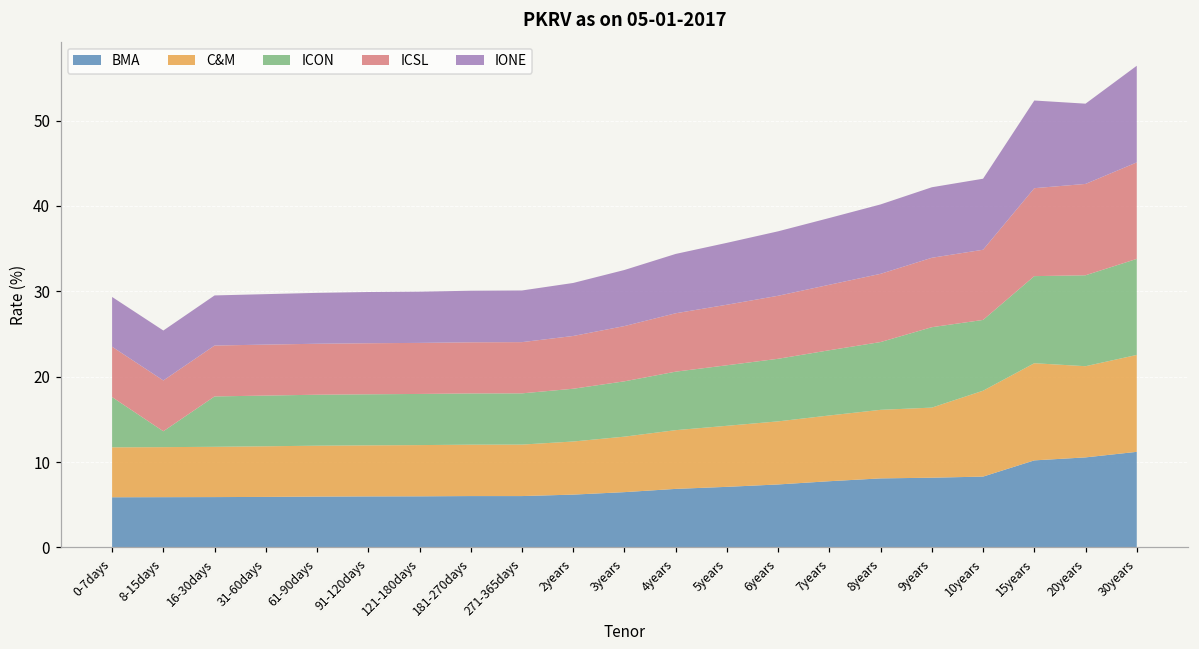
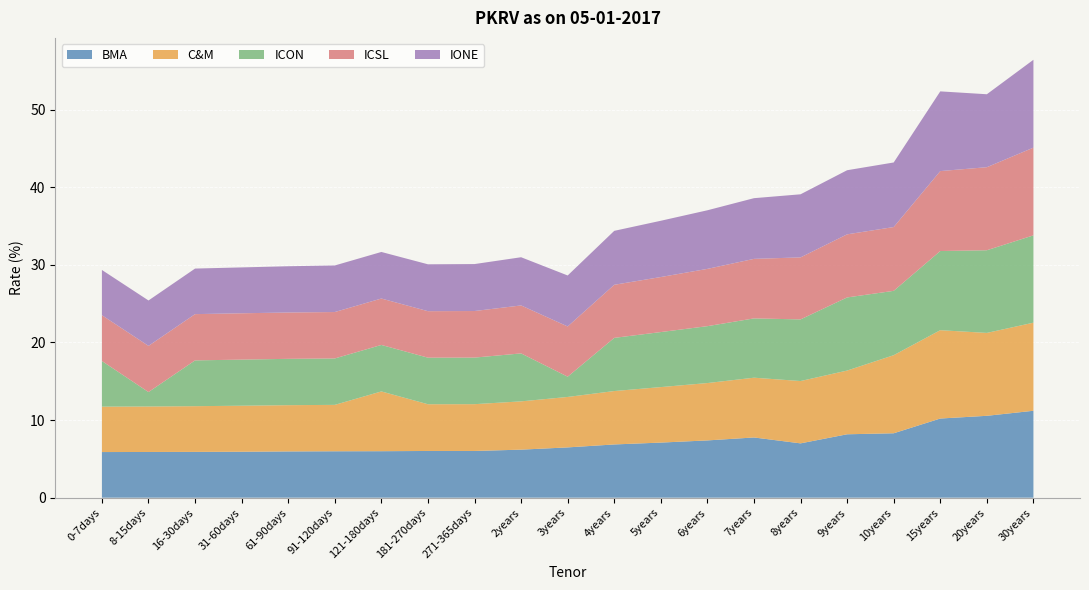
  {
    "BMA": {
      "0-7days": 6,
      "8-15days": 6,
      "16-30days": 6,
      "31-60days": 6,
      "61-90days": 6,
      "91-120days": 6,
      "121-180days": 6,
      "181-270days": 6,
      "271-365days": 6,
      "2years": 6,
      "3years": 6,
      "4years": 7,
      "5years": 7,
      "6years": 7,
      "7years": 8,
-     "8years": 8,
+     "8years": 7,
      "9years": 8,
      "10years": 8,
      "15years": 10,
      "20years": 11,
      "30years": 11
    },
    "C&M": {
      "0-7days": 6,
      "8-15days": 6,
      "16-30days": 6,
      "31-60days": 6,
      "61-90days": 6,
      "91-120days": 6,
-     "121-180days": 6,
+     "121-180days": 8,
      "181-270days": 6,
      "271-365days": 6,
      "2years": 6,
      "3years": 7,
      "4years": 7,
      "5years": 7,
      "6years": 7,
      "7years": 8,
      "8years": 8,
      "9years": 8,
      "10years": 10,
      "15years": 11,
      "20years": 11,
      "30years": 11
    },
    "ICON": {
      "0-7days": 6,
      "8-15days": 2,
      "16-30days": 6,
      "31-60days": 6,
      "61-90days": 6,
      "91-120days": 6,
      "121-180days": 6,
      "181-270days": 6,
      "271-365days": 6,
      "2years": 6,
-     "3years": 6,
+     "3years": 3,
      "4years": 7,
      "5years": 7,
      "6years": 7,
      "7years": 8,
      "8years": 8,
      "9years": 9,
      "10years": 8,
      "15years": 10,
      "20years": 11,
      "30years": 11
    },
    "ICSL": {
      "0-7days": 6,
      "8-15days": 6,
      "16-30days": 6,
      "31-60days": 6,
      "61-90days": 6,
      "91-120days": 6,
      "121-180days": 6,
      "181-270days": 6,
      "271-365days": 6,
      "2years": 6,
      "3years": 6,
      "4years": 7,
      "5years": 7,
      "6years": 7,
      "7years": 8,
      "8years": 8,
      "9years": 8,
      "10years": 8,
      "15years": 10,
      "20years": 11,
      "30years": 11
    },
    "IONE": {
      "0-7days": 6,
      "8-15days": 6,
      "16-30days": 6,
      "31-60days": 6,
      "61-90days": 6,
      "91-120days": 6,
      "121-180days": 6,
      "181-270days": 6,
      "271-365days": 6,
      "2years": 6,
      "3years": 7,
      "4years": 7,
      "5years": 7,
      "6years": 8,
      "7years": 8,
      "8years": 8,
      "9years": 8,
      "10years": 8,
      "15years": 10,
      "20years": 9,
      "30years": 11
    }
  }
